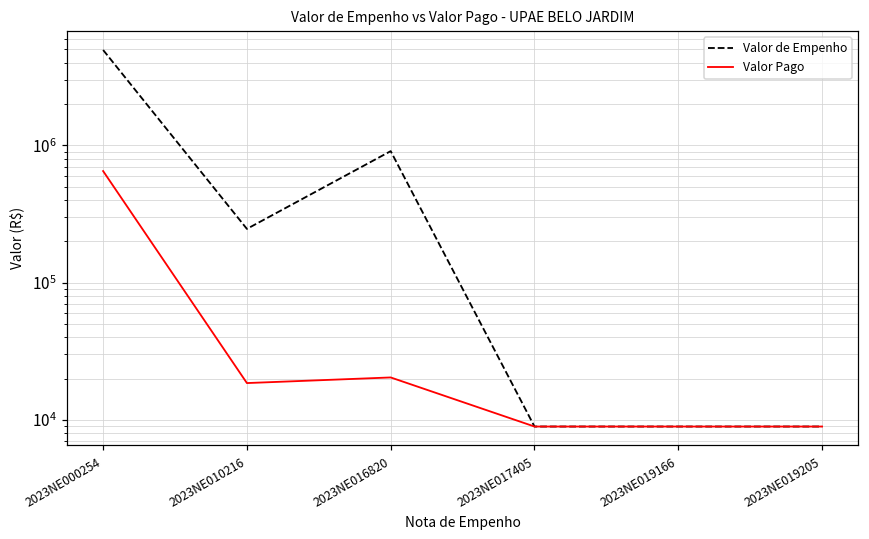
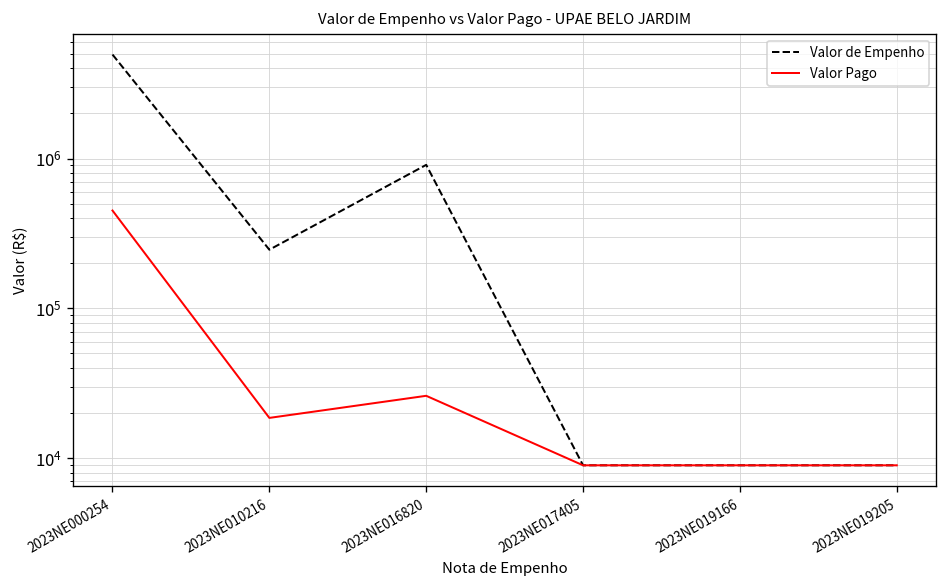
  {
    "Valor de Empenho": {
      "2023NE000254": 5000000,
      "2023NE010216": 250000,
      "2023NE016820": 900000
    },
    "Valor Pago": {
-     "2023NE000254": 600000,
+     "2023NE000254": 450000,
      "2023NE010216": 19000,
-     "2023NE016820": 20000
+     "2023NE016820": 26000
    }
  }
